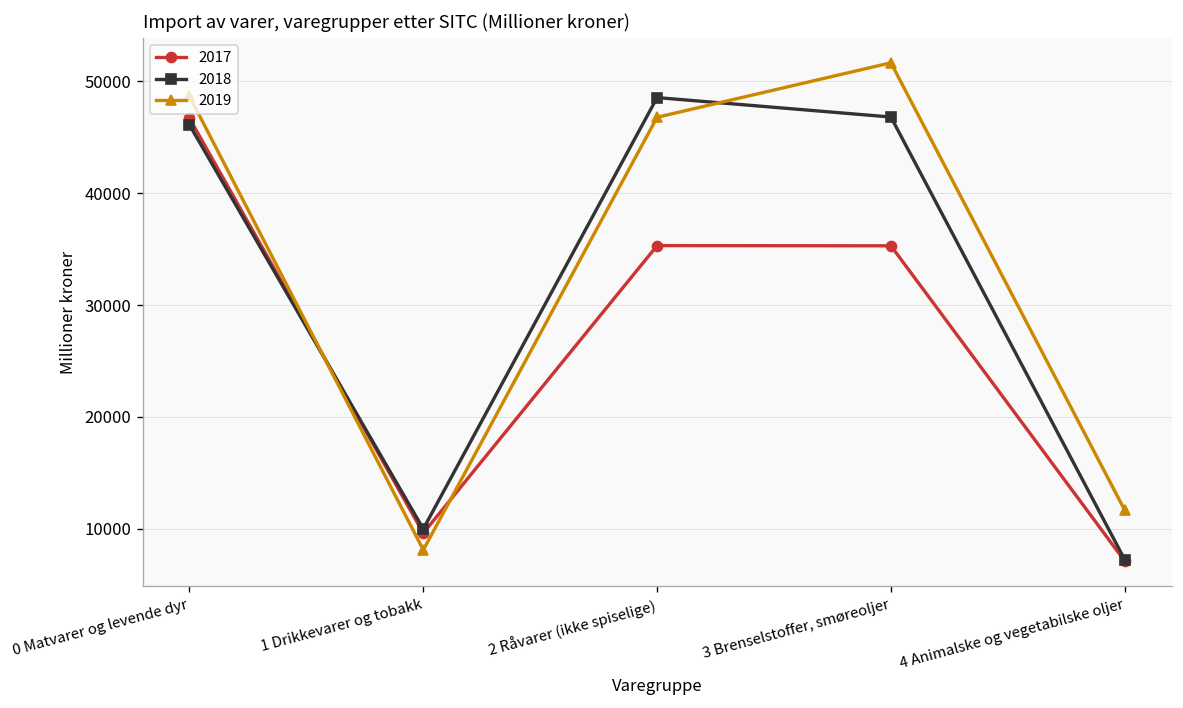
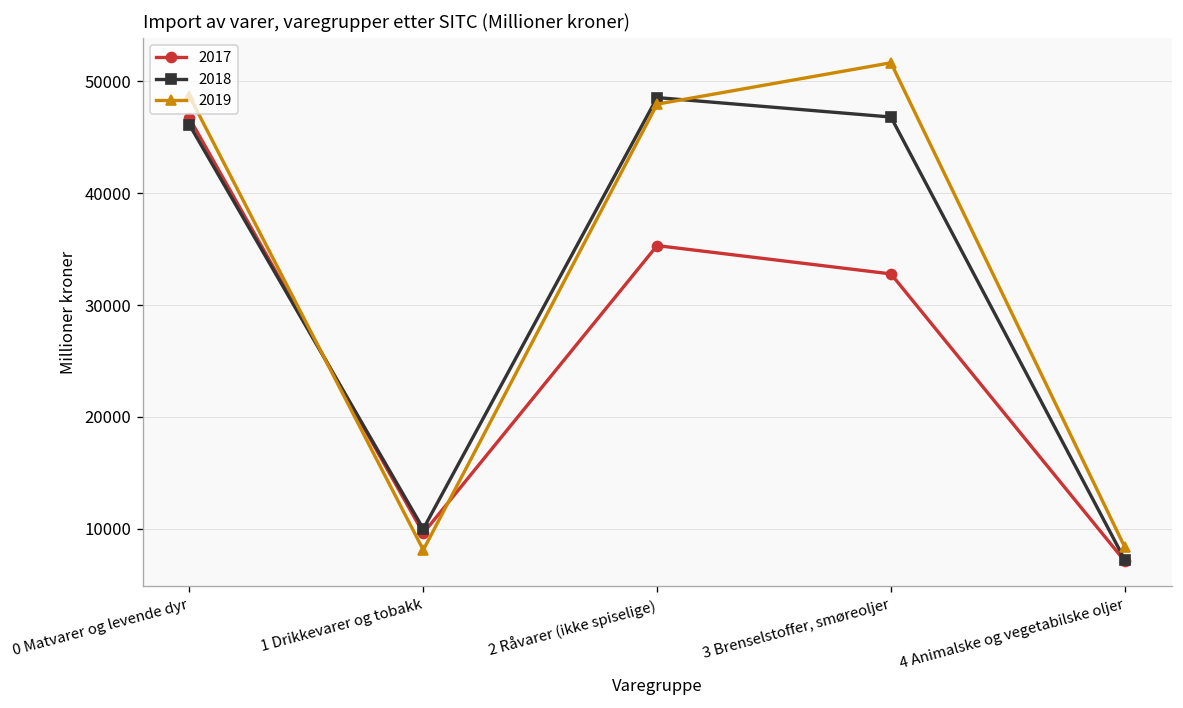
  {
    "2017": {
      "1 Drikkevarer og tobakk": 10000,
      "2 Råvarer (ikke spiselige)": 35000,
-     "3 Brenselstoffer, smøreoljer": 35000
+     "3 Brenselstoffer, smøreoljer": 33000
    },
    "2018": {
      "0 Matvarer og levende dyr": 46000,
      "1 Drikkevarer og tobakk": 10000,
      "2 Råvarer (ikke spiselige)": 49000,
      "3 Brenselstoffer, smøreoljer": 47000
    },
    "2019": {
      "1 Drikkevarer og tobakk": 8000,
-     "2 Råvarer (ikke spiselige)": 47000,
+     "2 Råvarer (ikke spiselige)": 48000,
      "3 Brenselstoffer, smøreoljer": 52000,
-     "4 Animalske og vegetabilske oljer": 12000
+     "4 Animalske og vegetabilske oljer": 8000
    }
  }
